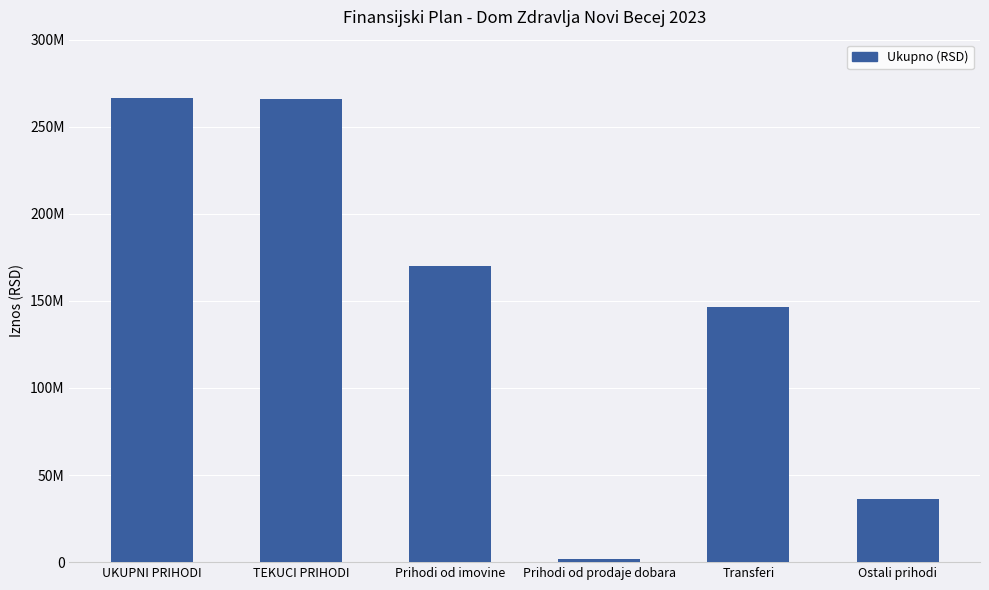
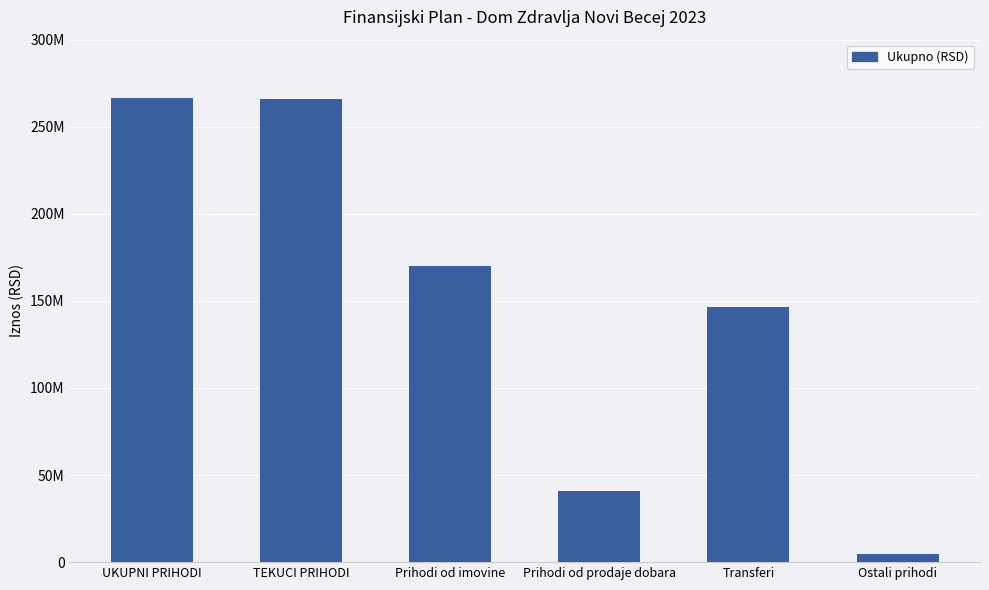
  {
    "UKUPNI PRIHODI": 266000000,
    "TEKUCI PRIHODI": 266000000,
    "Prihodi od imovine": 170000000,
-   "Prihodi od prodaje dobara": 2000000,
+   "Prihodi od prodaje dobara": 41000000,
    "Transferi": 146000000,
-   "Ostali prihodi": 36000000
+   "Ostali prihodi": 5000000
  }
